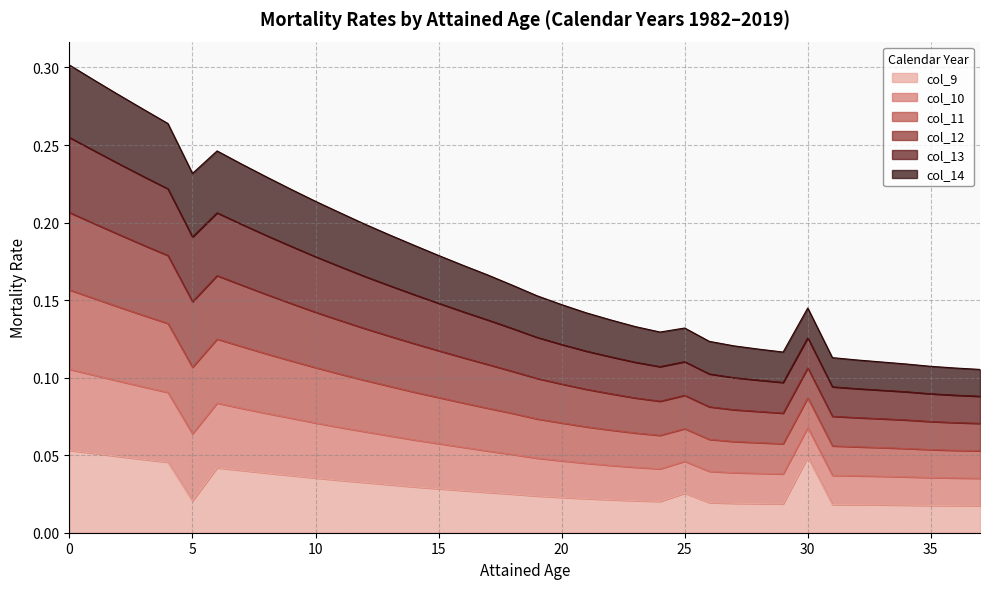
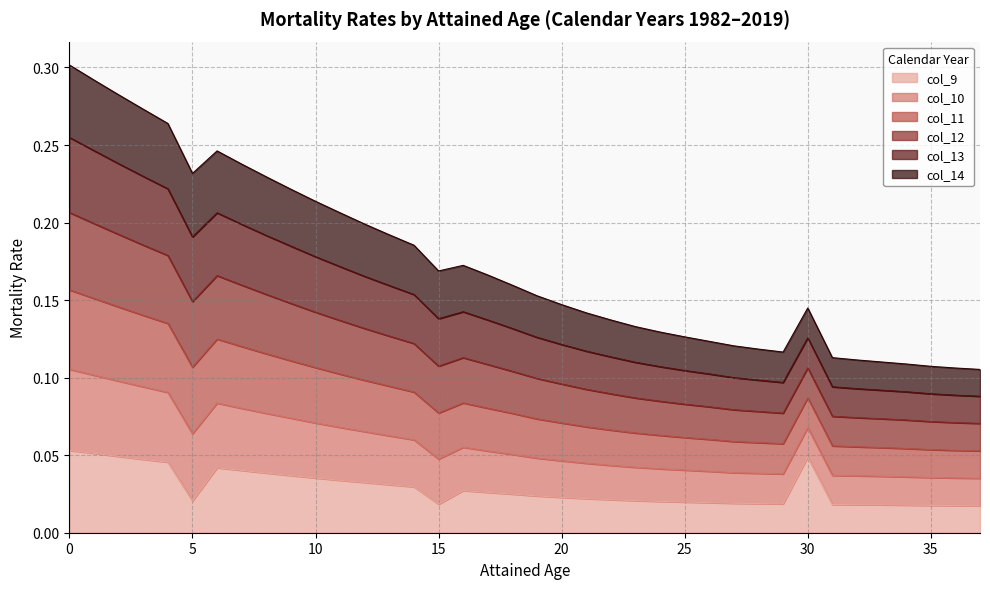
  {
    "col_9": {
      "0": 0.053,
      "5": 0.021,
      "10": 0.035,
-     "15": 0.028,
+     "15": 0.018,
      "20": 0.023,
-     "25": 0.026,
+     "25": 0.020,
      "30": 0.049,
      "35": 0.018
    }
  }
